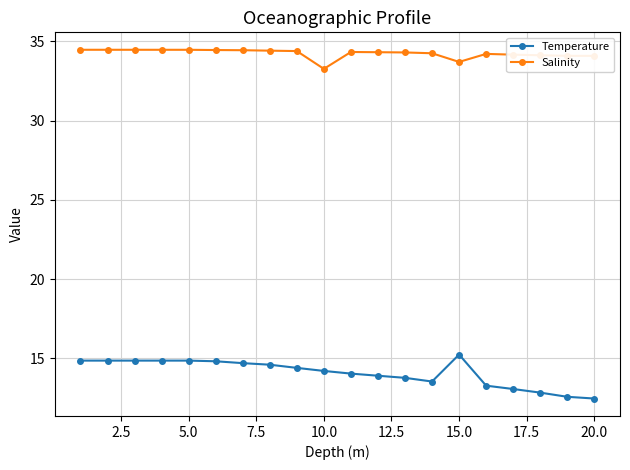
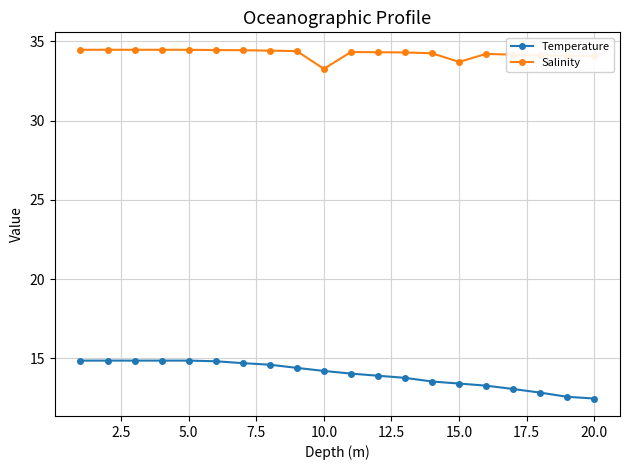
  {
    "Temperature": {
      "5.0": 14.9,
      "10.0": 14.2,
-     "15.0": 15.2,
+     "15.0": 13.4,
      "20.0": 12.5
    },
    "Salinity": {
      "5.0": 34.5,
      "10.0": 33.3,
      "15.0": 33.7
    }
  }
